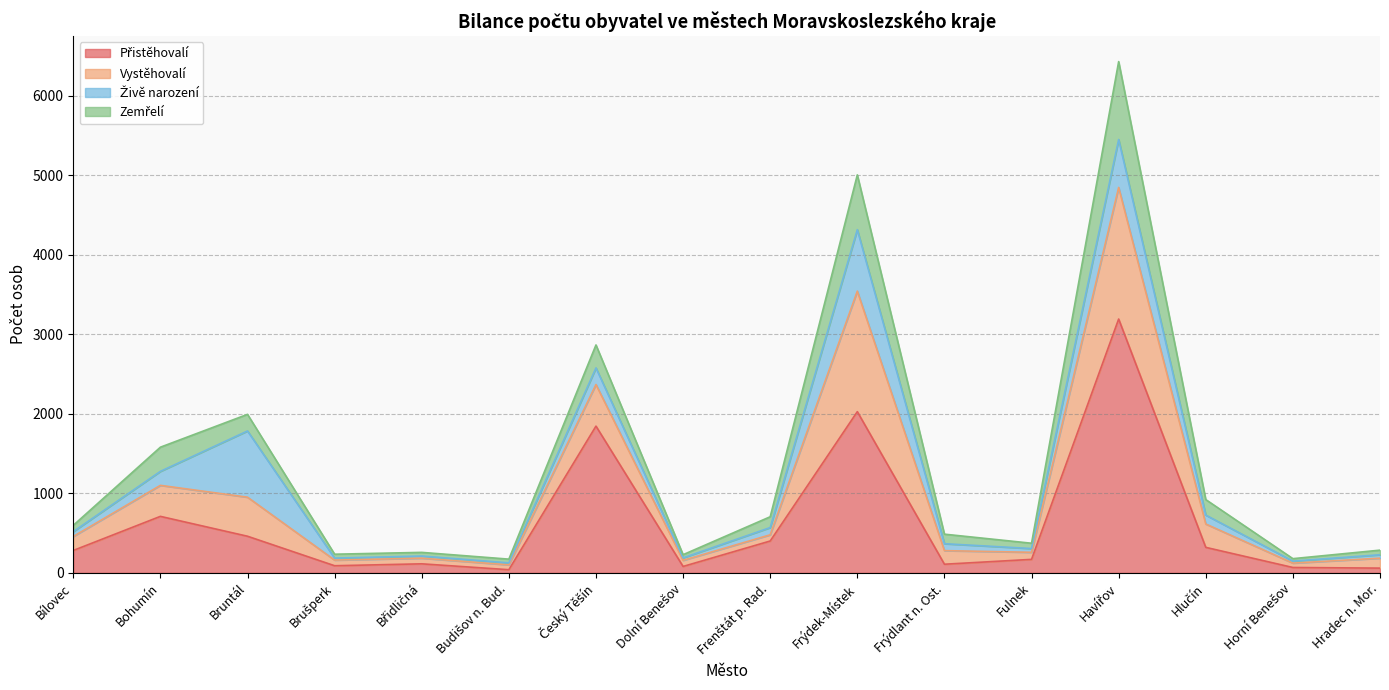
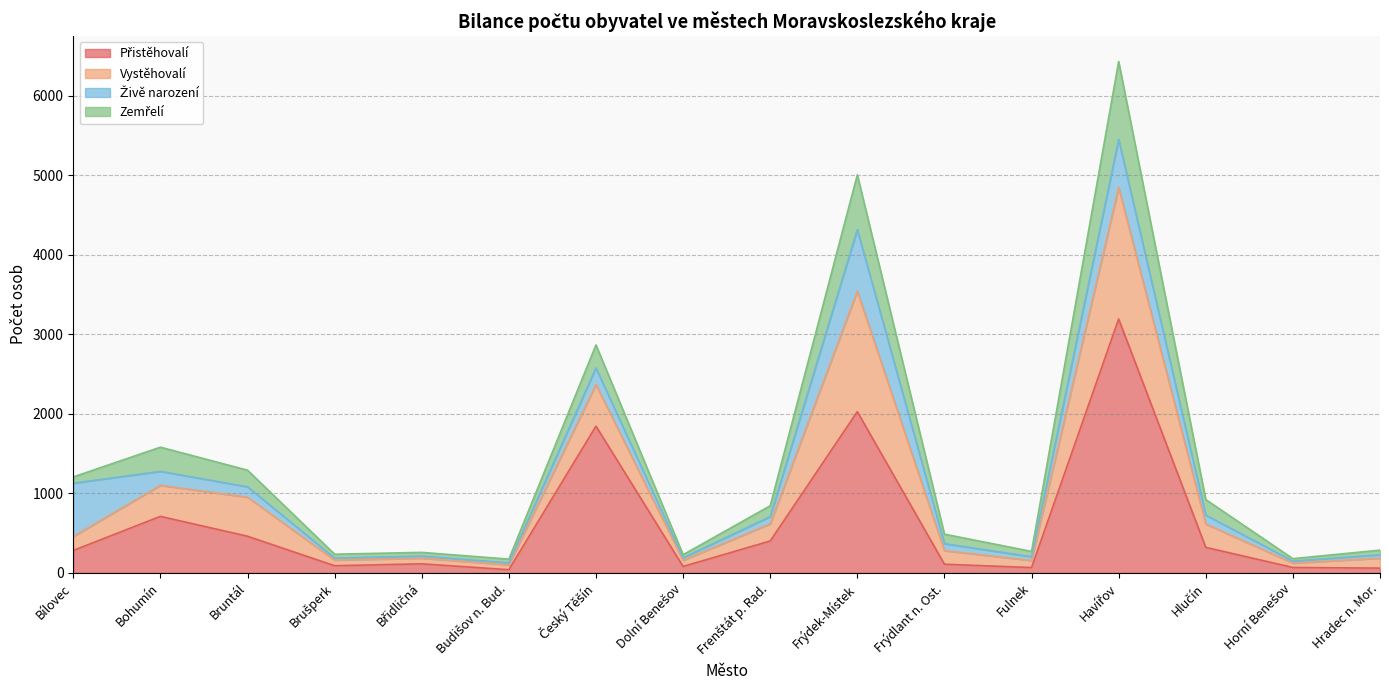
  {
    "Přistěhovalí": {
      "Bílovec": 300,
      "Bohumín": 700,
      "Bruntál": 500,
      "Brušperk": 100,
      "Břidličná": 100,
      "Budišov n. Bud.": 0,
      "Český Těšín": 1800,
      "Dolní Benešov": 100,
      "Frenštát p. Rad.": 400,
      "Frýdek-Místek": 2000,
      "Frýdlant n. Ost.": 100,
-     "Fulnek": 200,
+     "Fulnek": 100,
      "Havířov": 3200,
      "Hlučín": 300,
      "Horní Benešov": 100,
      "Hradec n. Mor.": 100
    },
    "Vystěhovalí": {
      "Bílovec": 200,
      "Bohumín": 400,
      "Bruntál": 500,
      "Český Těšín": 500,
-     "Frenštát p. Rad.": 100,
+     "Frenštát p. Rad.": 200,
      "Frýdek-Místek": 1500,
      "Frýdlant n. Ost.": 200,
      "Fulnek": 100,
      "Havířov": 1700,
      "Hlučín": 300,
      "Hradec n. Mor.": 100
    },
    "Živě narození": {
-     "Bílovec": 100,
+     "Bílovec": 700,
      "Bohumín": 200,
-     "Bruntál": 800,
+     "Bruntál": 100,
      "Český Těšín": 200,
      "Frenštát p. Rad.": 100,
      "Frýdek-Místek": 800,
      "Frýdlant n. Ost.": 100,
      "Fulnek": 0,
      "Havířov": 600,
      "Hlučín": 100,
      "Hradec n. Mor.": 0
    },
    "Zemřelí": {
      "Bílovec": 100,
      "Bohumín": 300,
      "Bruntál": 200,
      "Brušperk": 0,
      "Břidličná": 0,
      "Budišov n. Bud.": 0,
      "Český Těšín": 300,
      "Dolní Benešov": 0,
      "Frenštát p. Rad.": 100,
      "Frýdek-Místek": 700,
      "Frýdlant n. Ost.": 100,
      "Fulnek": 100,
      "Havířov": 1000,
      "Hlučín": 200,
      "Hradec n. Mor.": 100
    }
  }
